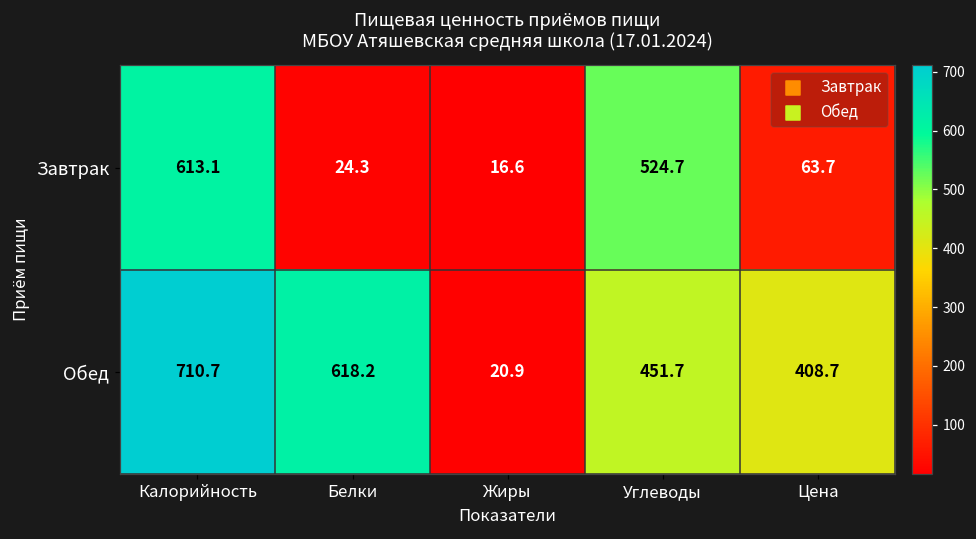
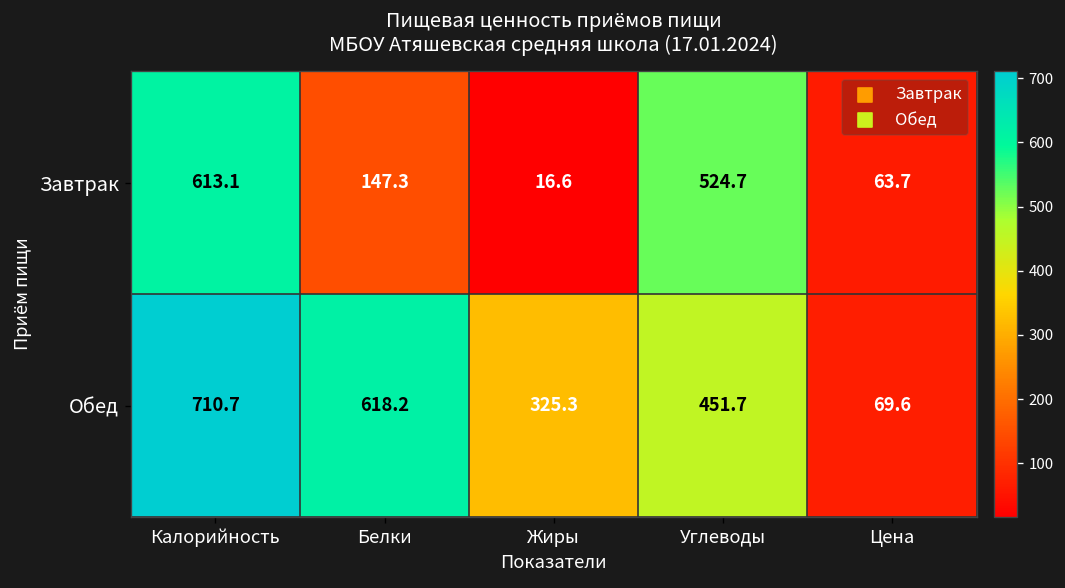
  {
    "Завтрак": {
      "Калорийность": 613.1,
-     "Белки": 24.3,
+     "Белки": 147.3,
      "Жиры": 16.6,
      "Углеводы": 524.7,
      "Цена": 63.7
    },
    "Обед": {
      "Калорийность": 710.7,
      "Белки": 618.2,
-     "Жиры": 20.9,
+     "Жиры": 325.3,
      "Углеводы": 451.7,
-     "Цена": 408.7
+     "Цена": 69.6
    }
  }
